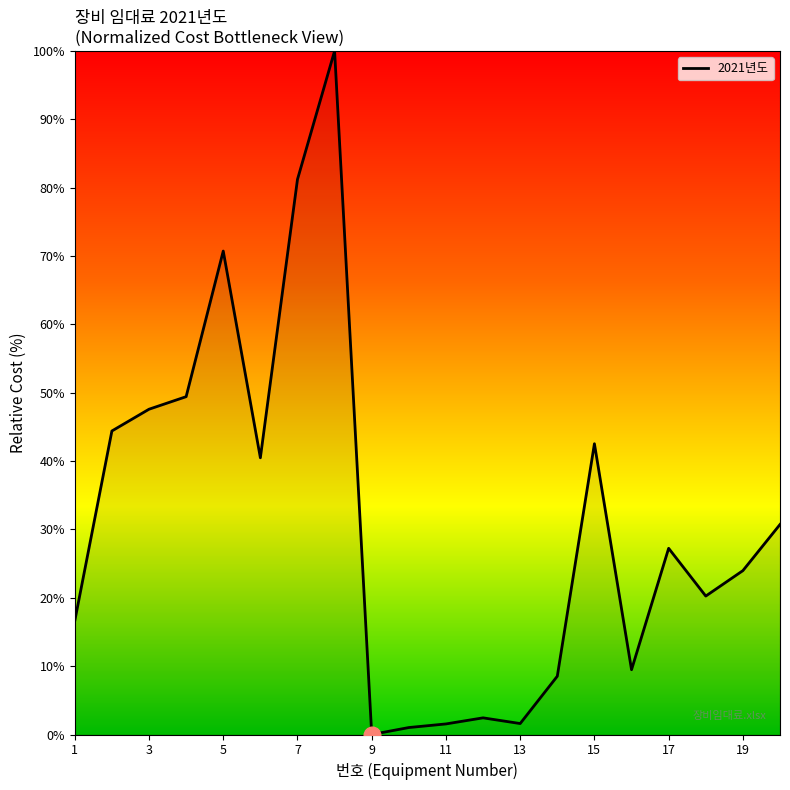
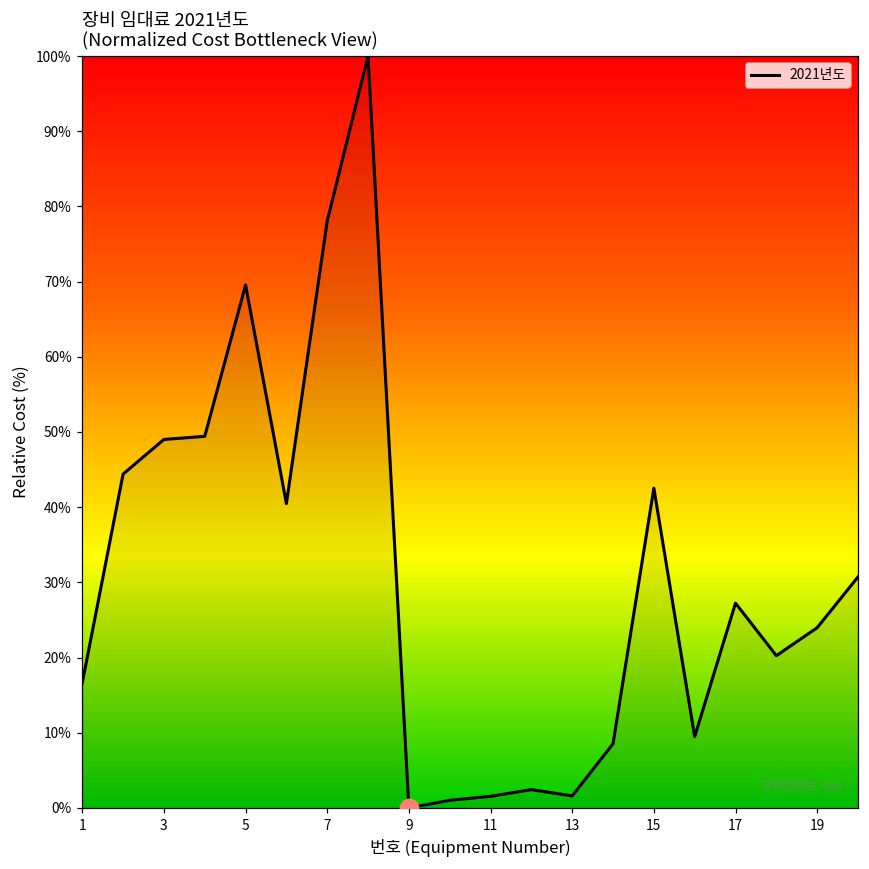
  {
    "2021년도": {
      "1": "17%",
-     "3": "48%",
-     "5": "71%",
-     "7": "81%",
+     "3": "49%",
+     "5": "70%",
+     "7": "78%",
      "11": "2%",
      "13": "2%",
      "15": "43%",
      "17": "27%",
      "19": "24%"
    }
  }
